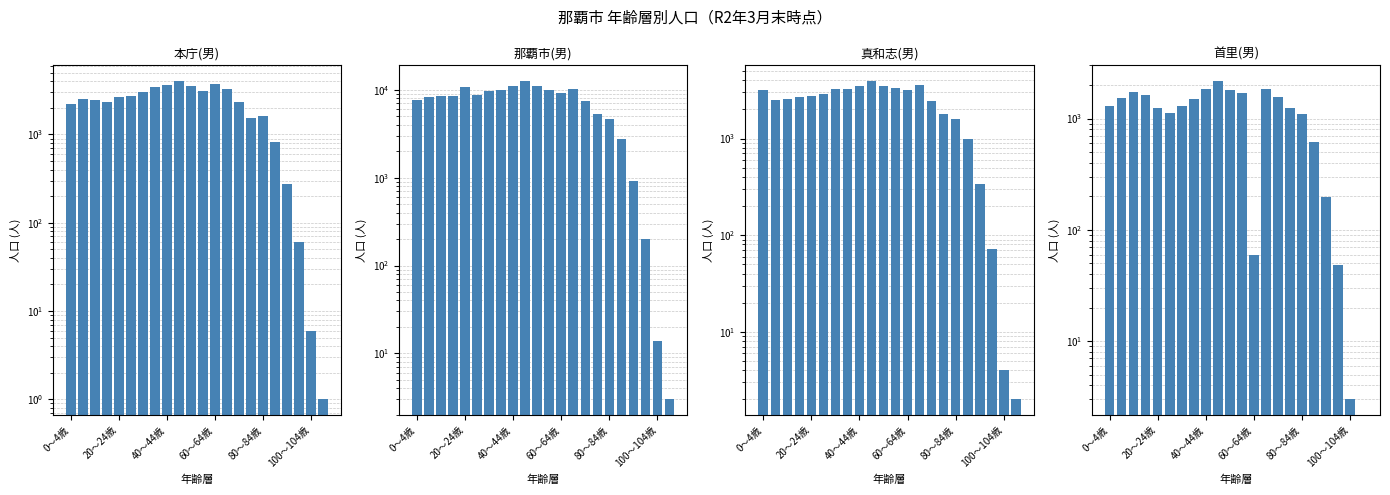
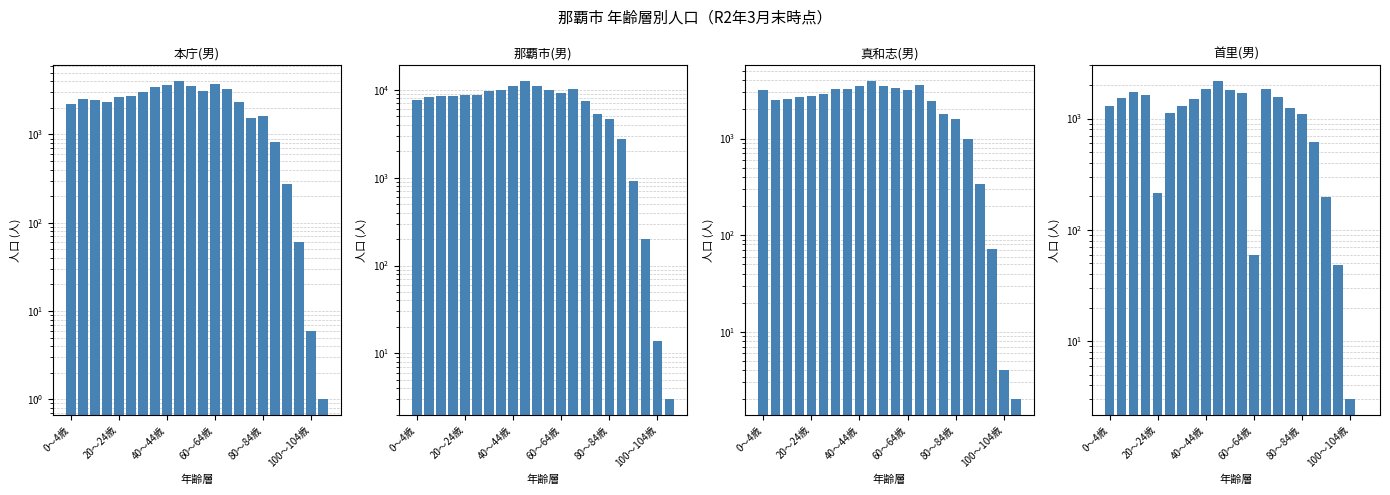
  {
    "本庁(男)": {
      "0～4歳": 2200,
      "20～24歳": 2700,
      "40～44歳": 3600,
      "60～64歳": 3800,
      "80～84歳": 1600,
      "100～104歳": 6
    },
    "那覇市(男)": {
      "0～4歳": 8000,
-     "20～24歳": 11000,
+     "20～24歳": 9000,
      "40～44歳": 11000,
      "60～64歳": 9000,
      "80～84歳": 5000,
      "100～104歳": 14
    },
    "真和志(男)": {
      "0～4歳": 3200,
      "20～24歳": 2800,
      "40～44歳": 3500,
      "60～64歳": 3200,
      "80～84歳": 1600,
      "100～104歳": 4.0
    },
    "首里(男)": {
      "0～4歳": 1300,
-     "20～24歳": 1200,
+     "20～24歳": 210,
      "40～44歳": 1800,
      "60～64歳": 60,
      "80～84歳": 1100,
      "100～104歳": 3
    }
  }
